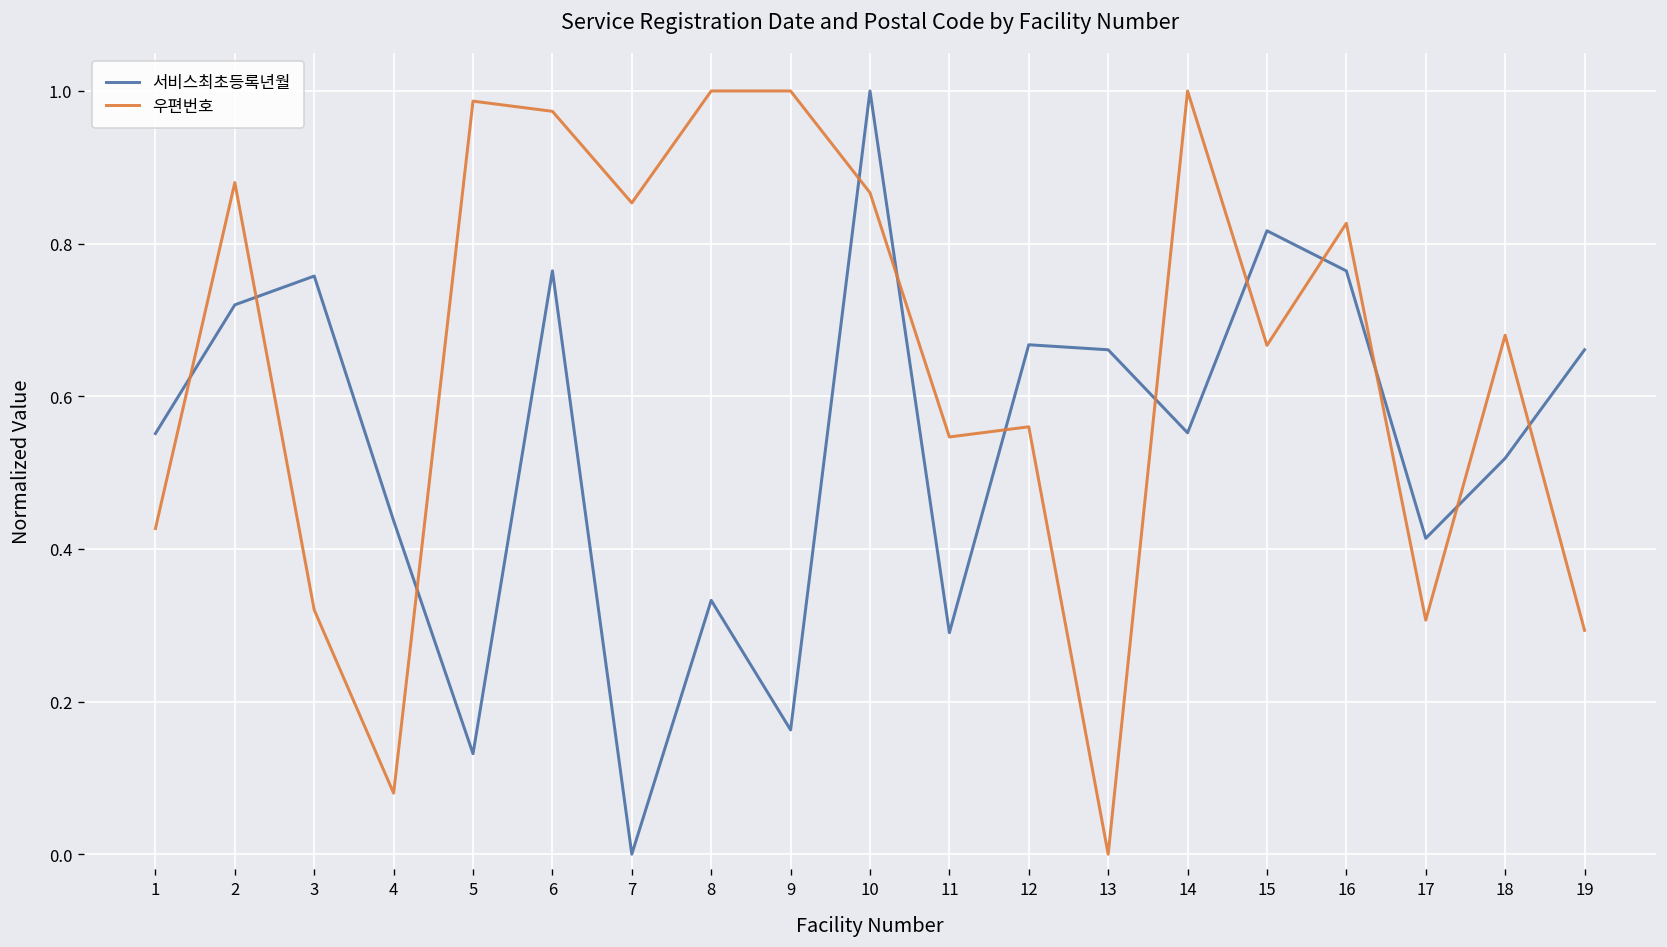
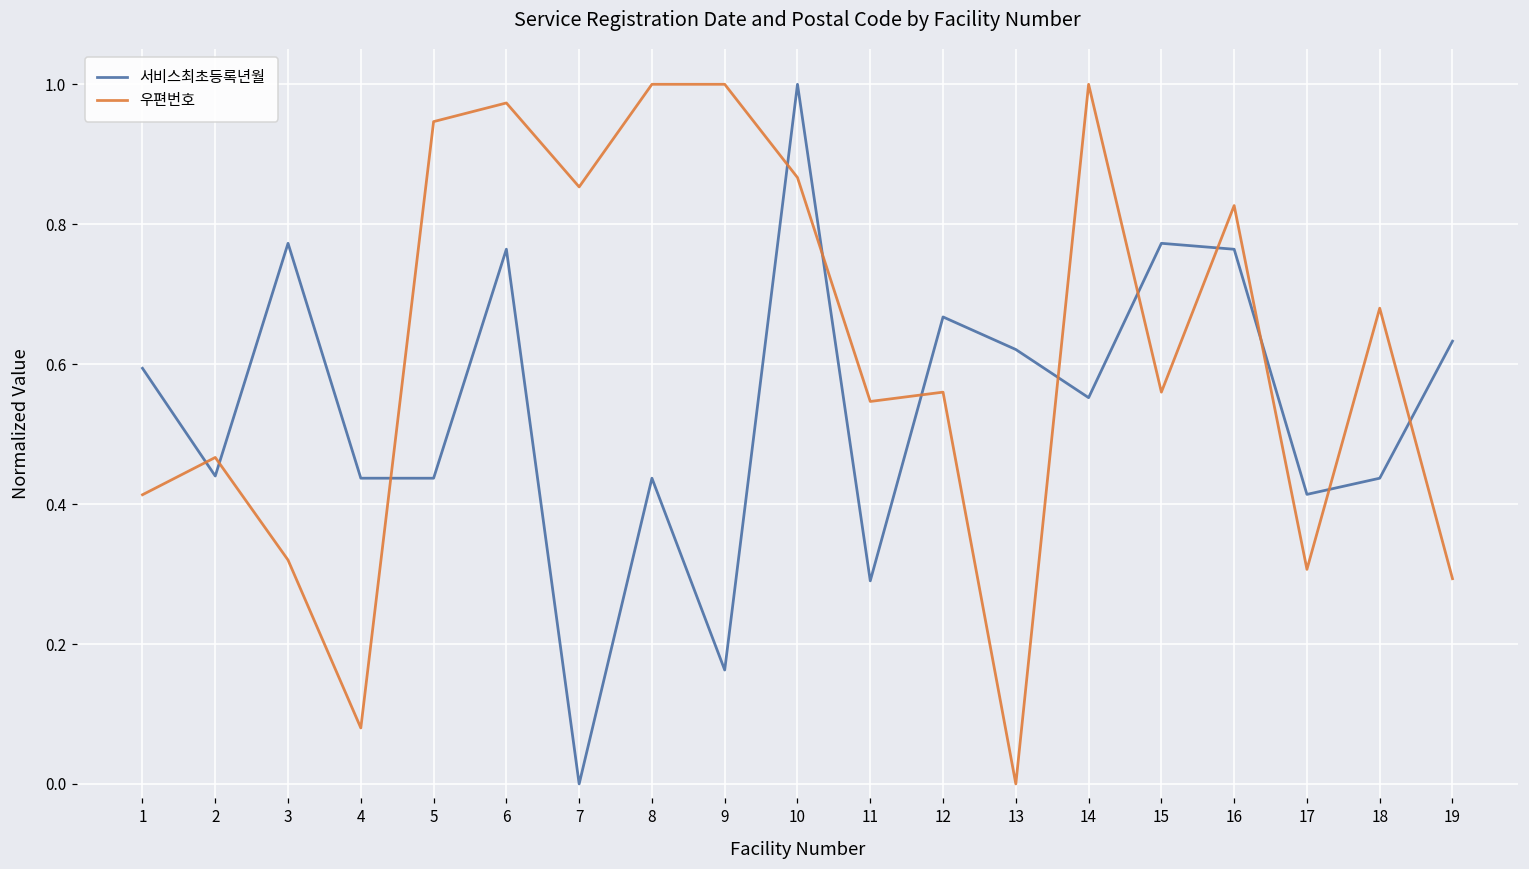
  {
    "서비스최초등록년월": {
-     "1": 0.55,
-     "2": 0.72,
-     "3": 0.76,
+     "1": 0.59,
+     "2": 0.44,
+     "3": 0.77,
      "4": 0.44,
-     "5": 0.13,
+     "5": 0.44,
      "6": 0.76,
      "7": 0.00,
-     "8": 0.33,
+     "8": 0.44,
      "9": 0.16,
      "10": 1.00,
      "11": 0.29,
      "12": 0.67,
-     "13": 0.66,
+     "13": 0.62,
      "14": 0.55,
-     "15": 0.82,
+     "15": 0.77,
      "16": 0.76,
      "17": 0.41,
-     "18": 0.52,
-     "19": 0.66
+     "18": 0.44,
+     "19": 0.63
    },
    "우편번호": {
-     "1": 0.43,
-     "2": 0.88,
+     "1": 0.41,
+     "2": 0.47,
      "3": 0.32,
      "4": 0.08,
-     "5": 0.99,
+     "5": 0.95,
      "6": 0.97,
      "7": 0.85,
      "8": 1.00,
      "9": 1.00,
      "10": 0.87,
      "11": 0.55,
      "12": 0.56,
      "13": 0.00,
      "14": 1.00,
-     "15": 0.67,
+     "15": 0.56,
      "16": 0.83,
      "17": 0.31,
      "18": 0.68,
      "19": 0.29
    }
  }
